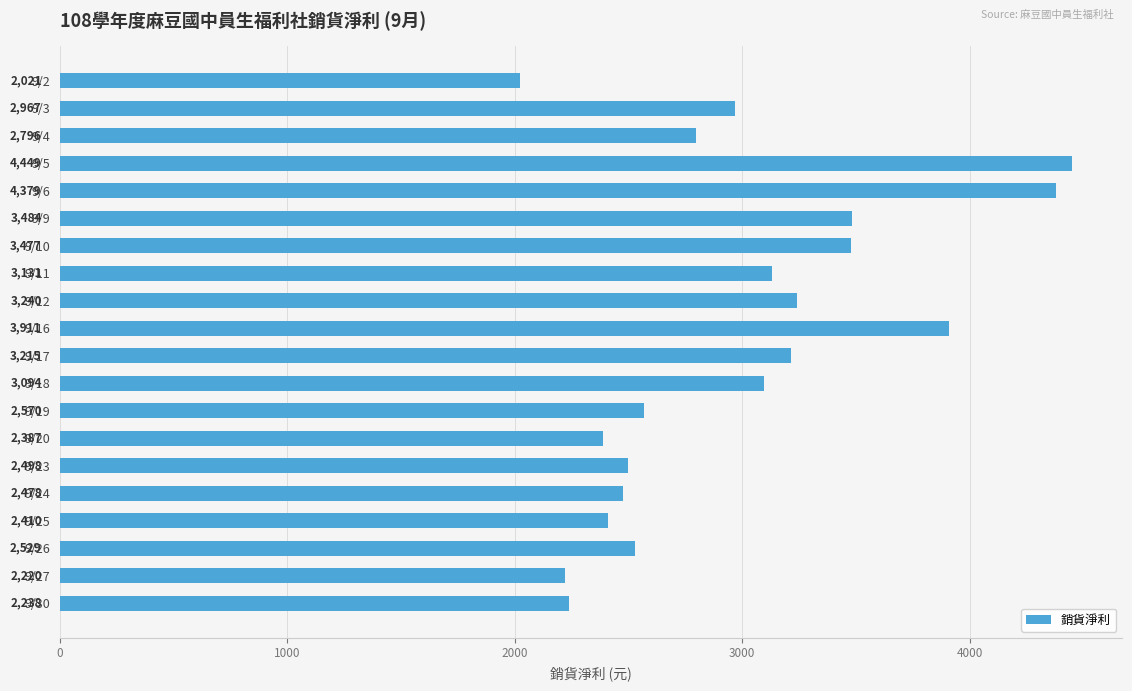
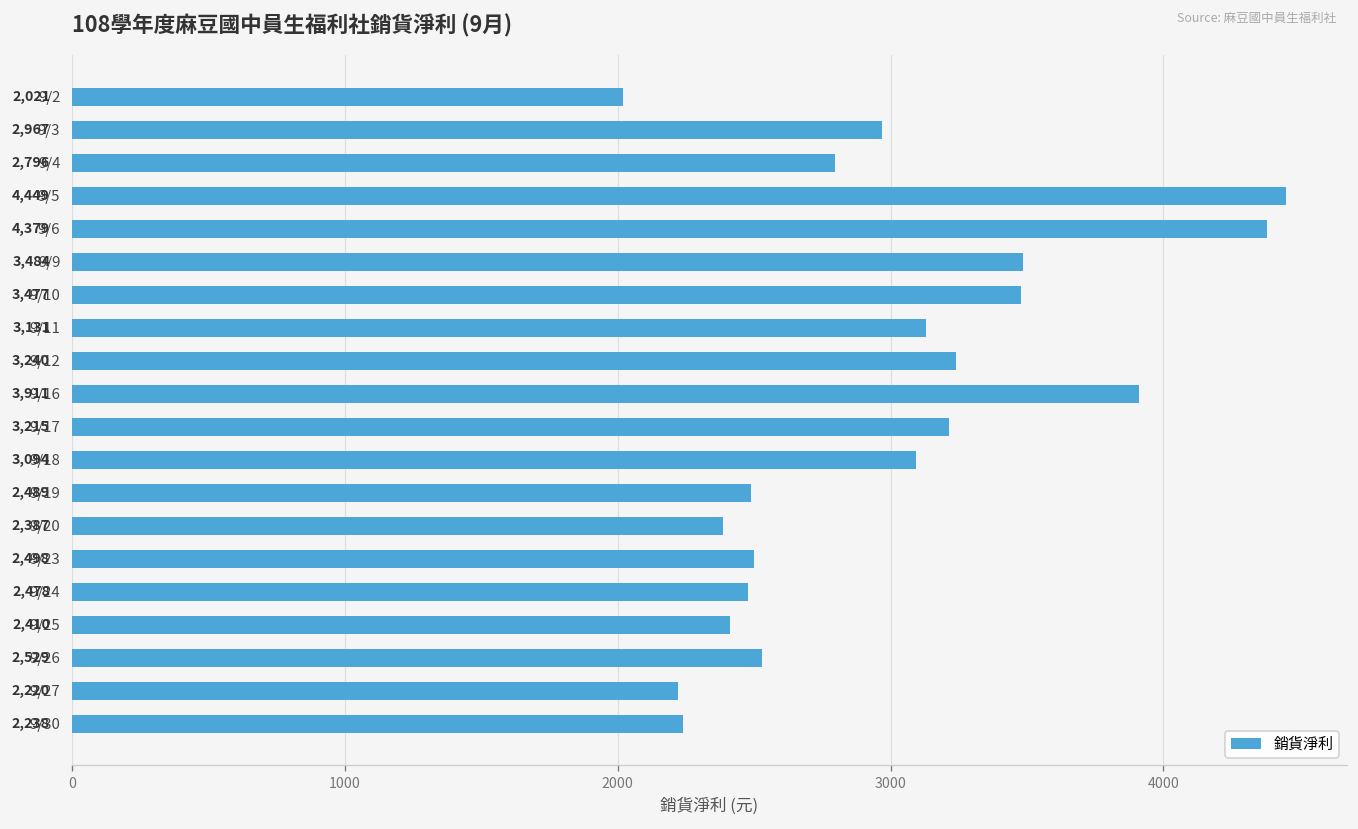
  {
-   "9/19": "2,570"
+   "9/19": "2,489"
  }
